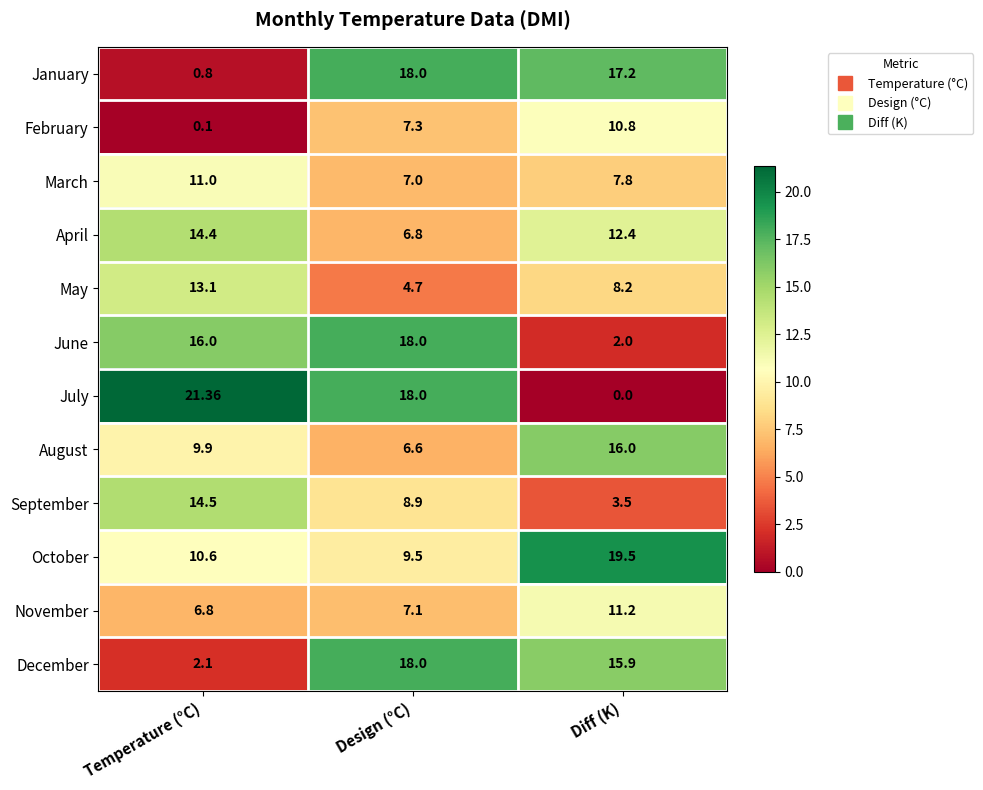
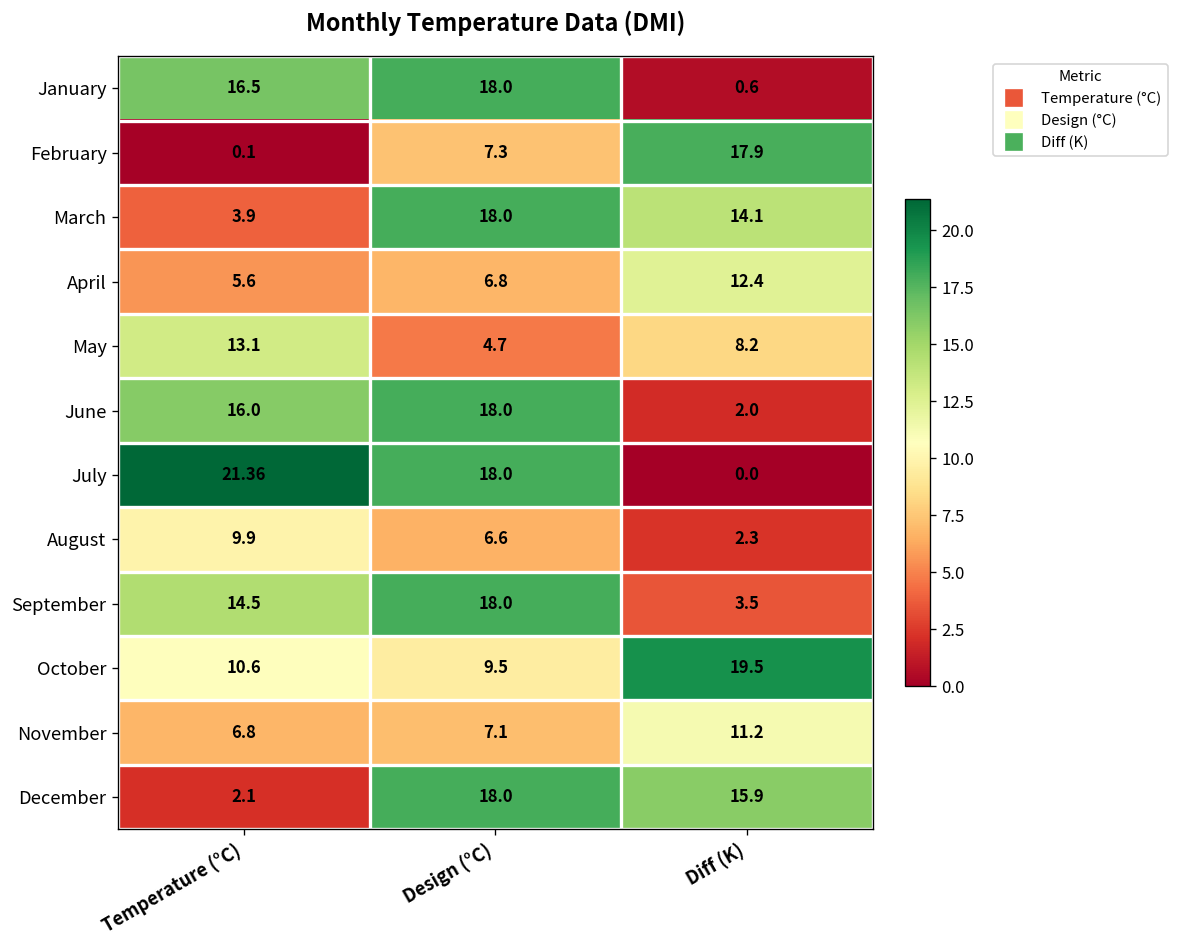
  {
    "January": {
-     "Temperature (°C)": 0.8,
+     "Temperature (°C)": 16.5,
      "Design (°C)": 18.0,
-     "Diff (K)": 17.2
+     "Diff (K)": 0.6
    },
    "February": {
      "Temperature (°C)": 0.1,
      "Design (°C)": 7.3,
-     "Diff (K)": 10.8
+     "Diff (K)": 17.9
    },
    "March": {
-     "Temperature (°C)": 11.0,
-     "Design (°C)": 7.0,
-     "Diff (K)": 7.8
+     "Temperature (°C)": 3.9,
+     "Design (°C)": 18.0,
+     "Diff (K)": 14.1
    },
    "April": {
-     "Temperature (°C)": 14.4,
+     "Temperature (°C)": 5.6,
      "Design (°C)": 6.8,
      "Diff (K)": 12.4
    },
    "May": {
      "Temperature (°C)": 13.1,
      "Design (°C)": 4.7,
      "Diff (K)": 8.2
    },
    "June": {
      "Temperature (°C)": 16.0,
      "Design (°C)": 18.0,
      "Diff (K)": 2.0
    },
    "July": {
      "Temperature (°C)": 21.36,
      "Design (°C)": 18.0,
      "Diff (K)": 0.0
    },
    "August": {
      "Temperature (°C)": 9.9,
      "Design (°C)": 6.6,
-     "Diff (K)": 16.0
+     "Diff (K)": 2.3
    },
    "September": {
      "Temperature (°C)": 14.5,
-     "Design (°C)": 8.9,
+     "Design (°C)": 18.0,
      "Diff (K)": 3.5
    },
    "October": {
      "Temperature (°C)": 10.6,
      "Design (°C)": 9.5,
      "Diff (K)": 19.5
    },
    "November": {
      "Temperature (°C)": 6.8,
      "Design (°C)": 7.1,
      "Diff (K)": 11.2
    },
    "December": {
      "Temperature (°C)": 2.1,
      "Design (°C)": 18.0,
      "Diff (K)": 15.9
    }
  }
